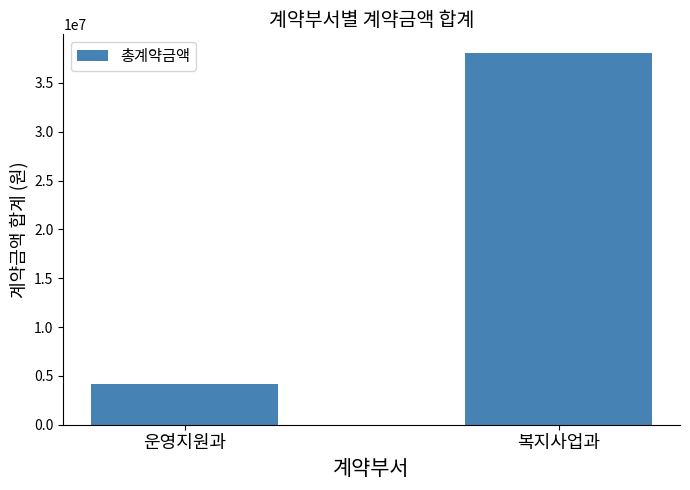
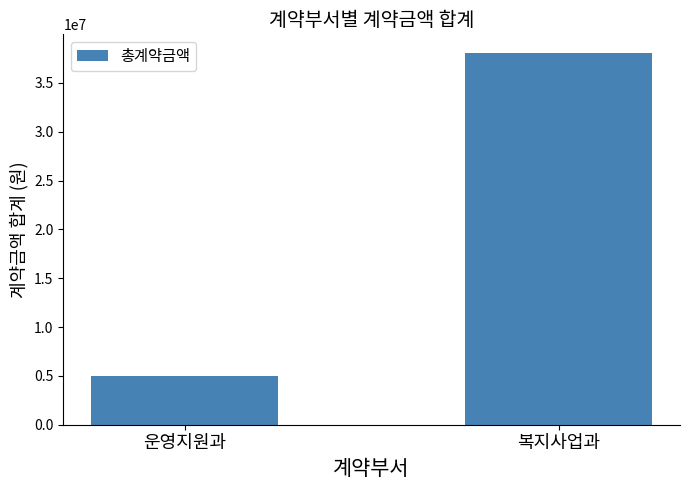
  {
-   "운영지원과": 4000000,
+   "운영지원과": 5000000,
    "복지사업과": 38000000
  }
